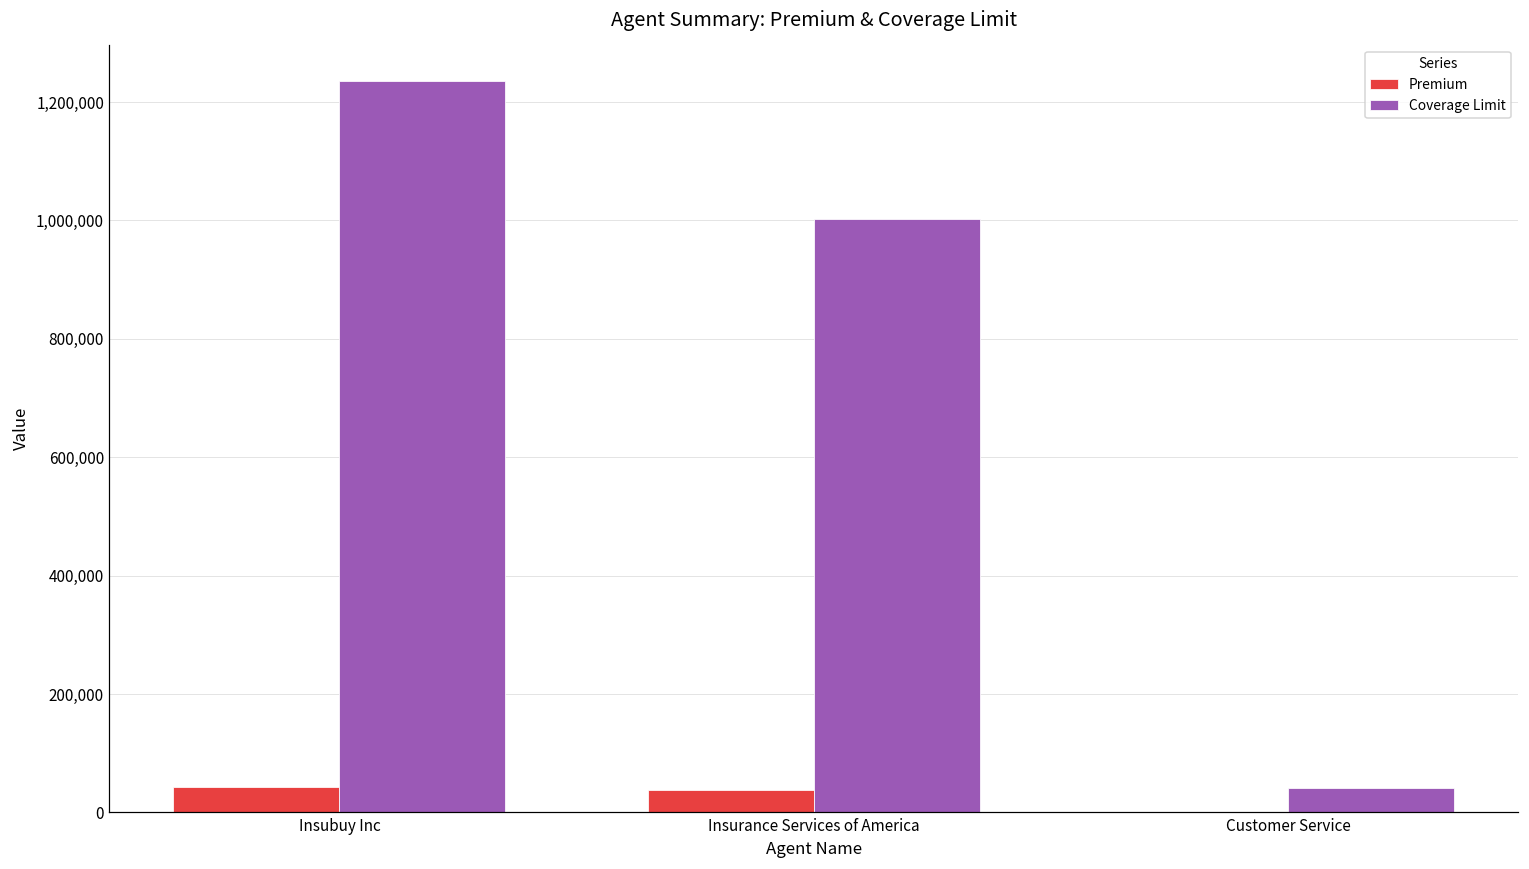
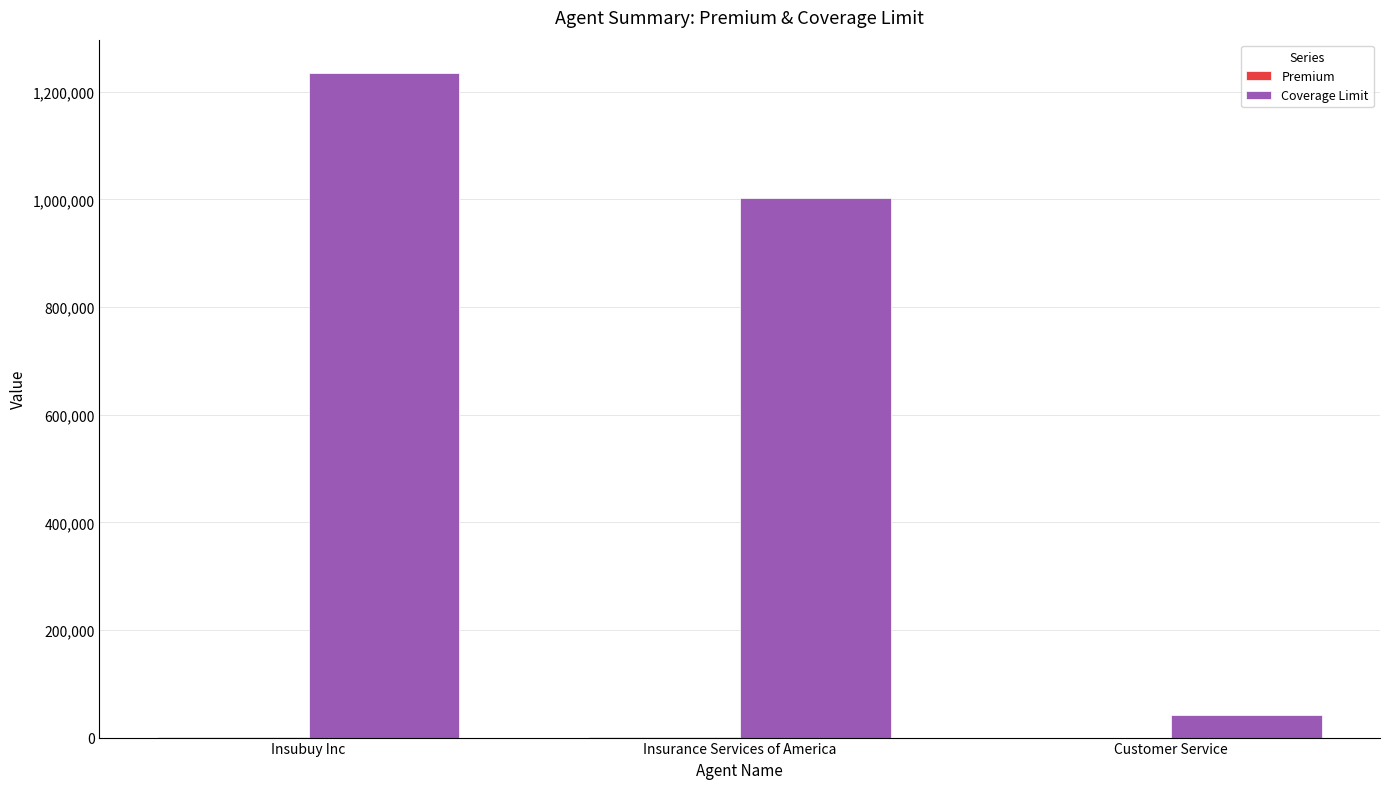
  {
    "Premium": {
-     "Insubuy Inc": "40,000",
-     "Insurance Services of America": "40,000"
+     "Insubuy Inc": "0",
+     "Insurance Services of America": "0"
    },
    "Coverage Limit": {
      "Insubuy Inc": "1,240,000",
      "Insurance Services of America": "1,000,000",
      "Customer Service": "40,000"
    }
  }
